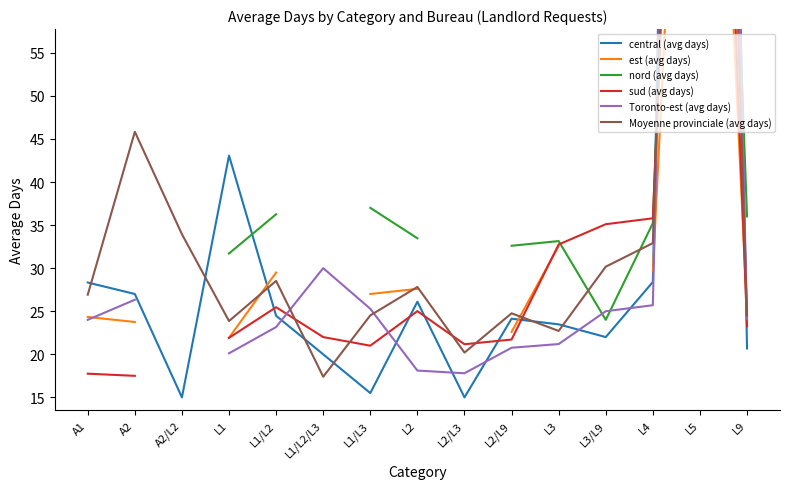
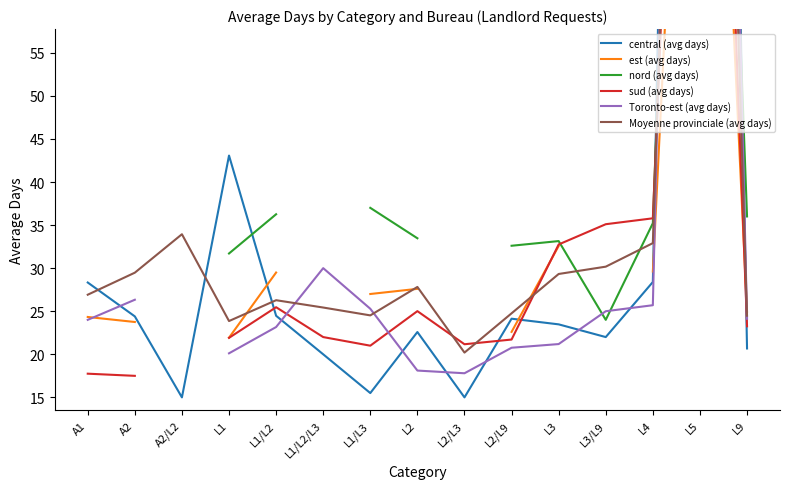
  {
    "central (avg days)": {
      "A1": 28,
-     "A2": 27,
+     "A2": 24,
      "A2/L2": 15,
      "L1": 43,
      "L1/L2": 24,
      "L1/L2/L3": 20,
      "L1/L3": 16,
-     "L2": 26,
+     "L2": 23,
      "L2/L3": 15,
      "L2/L9": 24,
      "L3": 23,
      "L3/L9": 22,
      "L4": 28,
      "L9": 21
    },
    "est (avg days)": {
      "A1": 24,
      "A2": 24,
      "L1/L2": 29,
      "L1/L3": 27,
      "L2/L9": 23,
      "L4": 30,
      "L9": 25
    },
    "nord (avg days)": {
      "A1": 53,
      "L1": 32,
      "L1/L2": 36,
      "L1/L3": 37,
      "L2": 33,
      "L2/L9": 33,
      "L3": 33,
      "L3/L9": 24,
      "L4": 35,
      "L9": 36
    },
    "sud (avg days)": {
      "A1": 18,
      "A2": 18,
      "L1/L2": 25,
      "L1/L2/L3": 22,
      "L1/L3": 21,
      "L2": 25,
      "L2/L3": 21,
      "L2/L9": 22,
      "L3/L9": 35,
      "L4": 36,
      "L9": 23
    },
    "Toronto-est (avg days)": {
      "A1": 24,
      "A2": 26,
      "L1": 20,
      "L1/L2": 23,
      "L1/L2/L3": 30,
      "L1/L3": 25,
      "L2": 18,
      "L2/L3": 18,
      "L2/L9": 21,
      "L3": 21,
      "L3/L9": 25,
      "L4": 26,
      "L9": 24
    },
    "Moyenne provinciale (avg days)": {
      "A1": 27,
-     "A2": 46,
+     "A2": 29,
      "A2/L2": 34,
      "L1": 24,
-     "L1/L2": 29,
-     "L1/L2/L3": 17,
+     "L1/L2": 26,
+     "L1/L2/L3": 25,
      "L1/L3": 25,
      "L2/L3": 20,
      "L2/L9": 25,
-     "L3": 23,
+     "L3": 29,
      "L3/L9": 30,
      "L4": 33,
      "L9": 24
    }
  }
